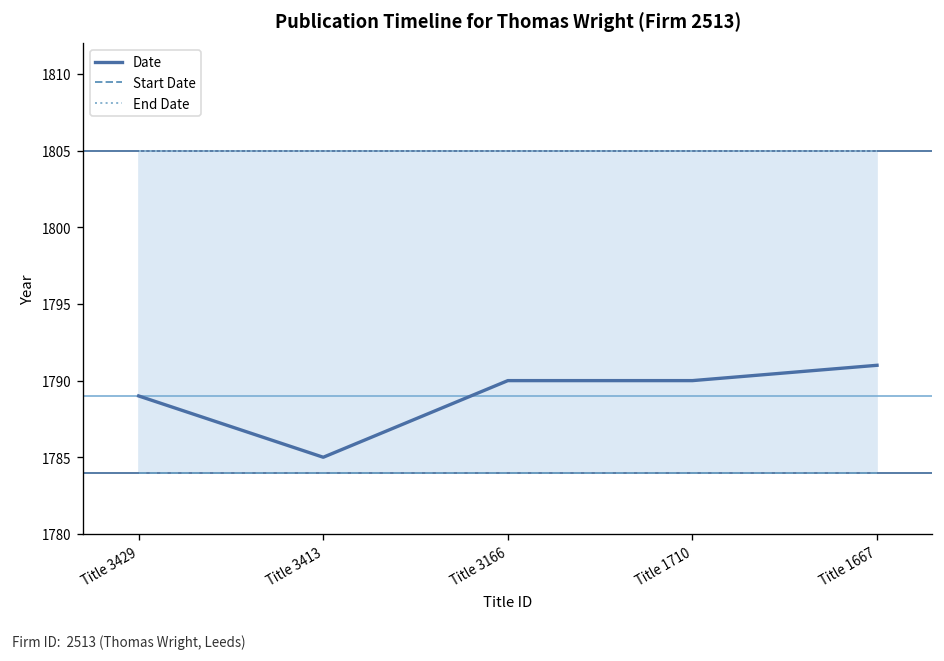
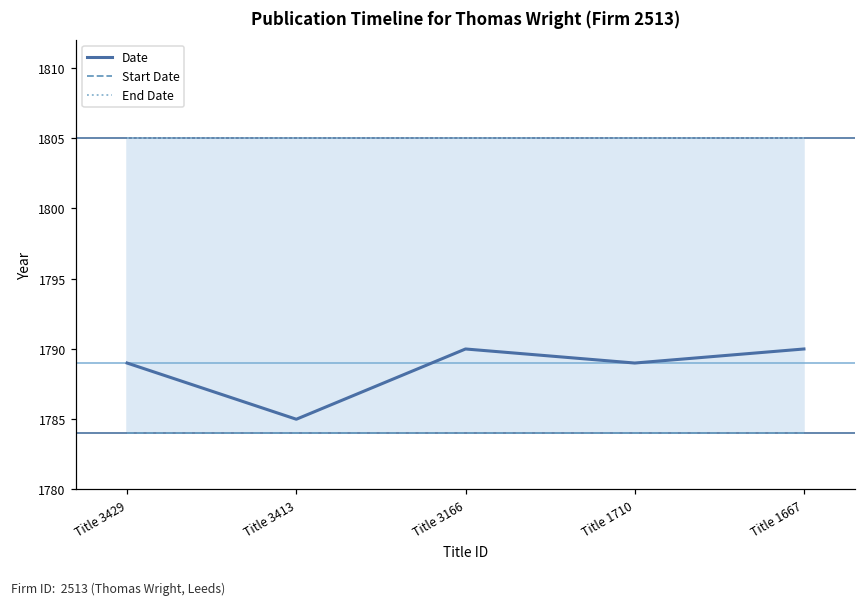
  {
    "Date": {
      "Title 3429": 1789,
      "Title 3413": 1785,
      "Title 3166": 1790,
-     "Title 1710": 1790,
-     "Title 1667": 1791
+     "Title 1710": 1789,
+     "Title 1667": 1790
    }
  }
